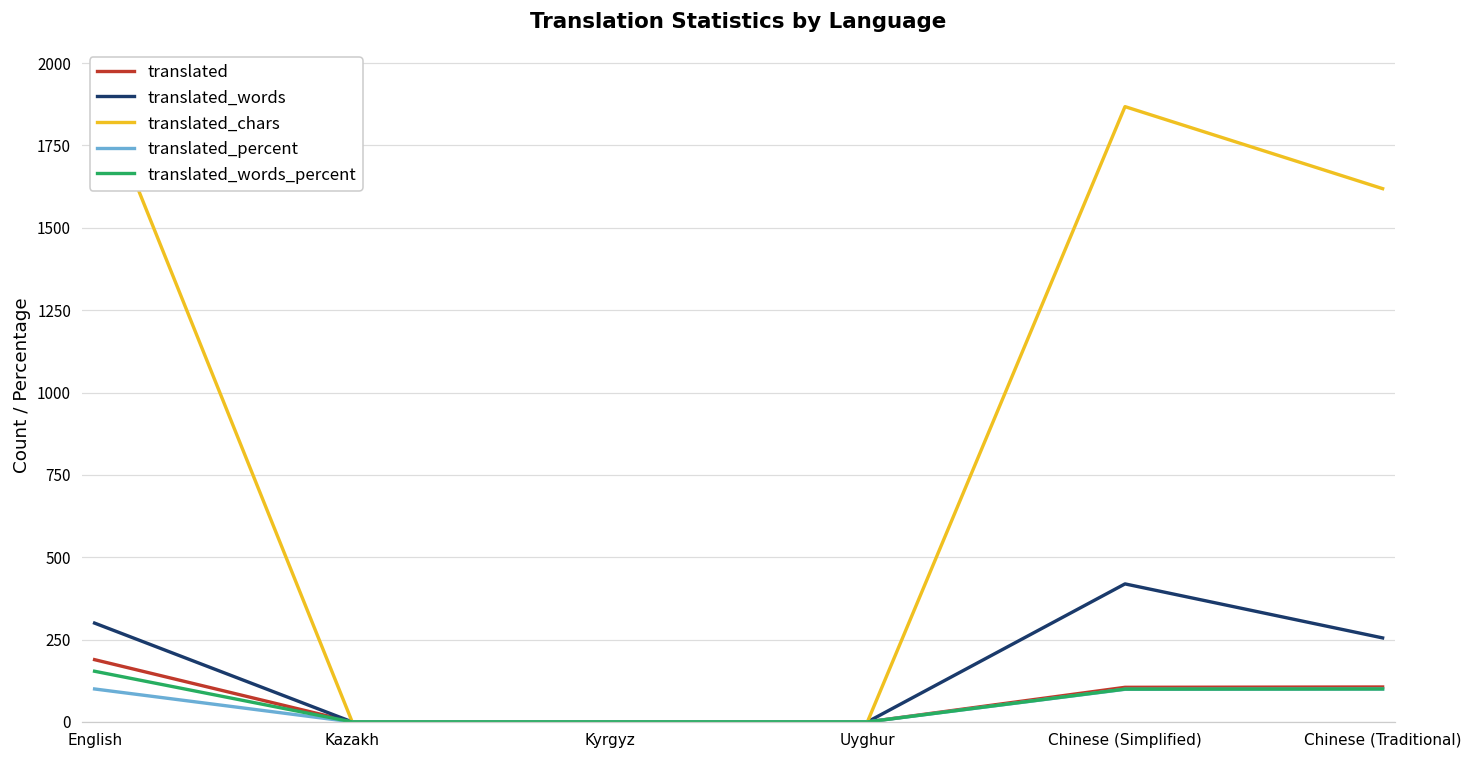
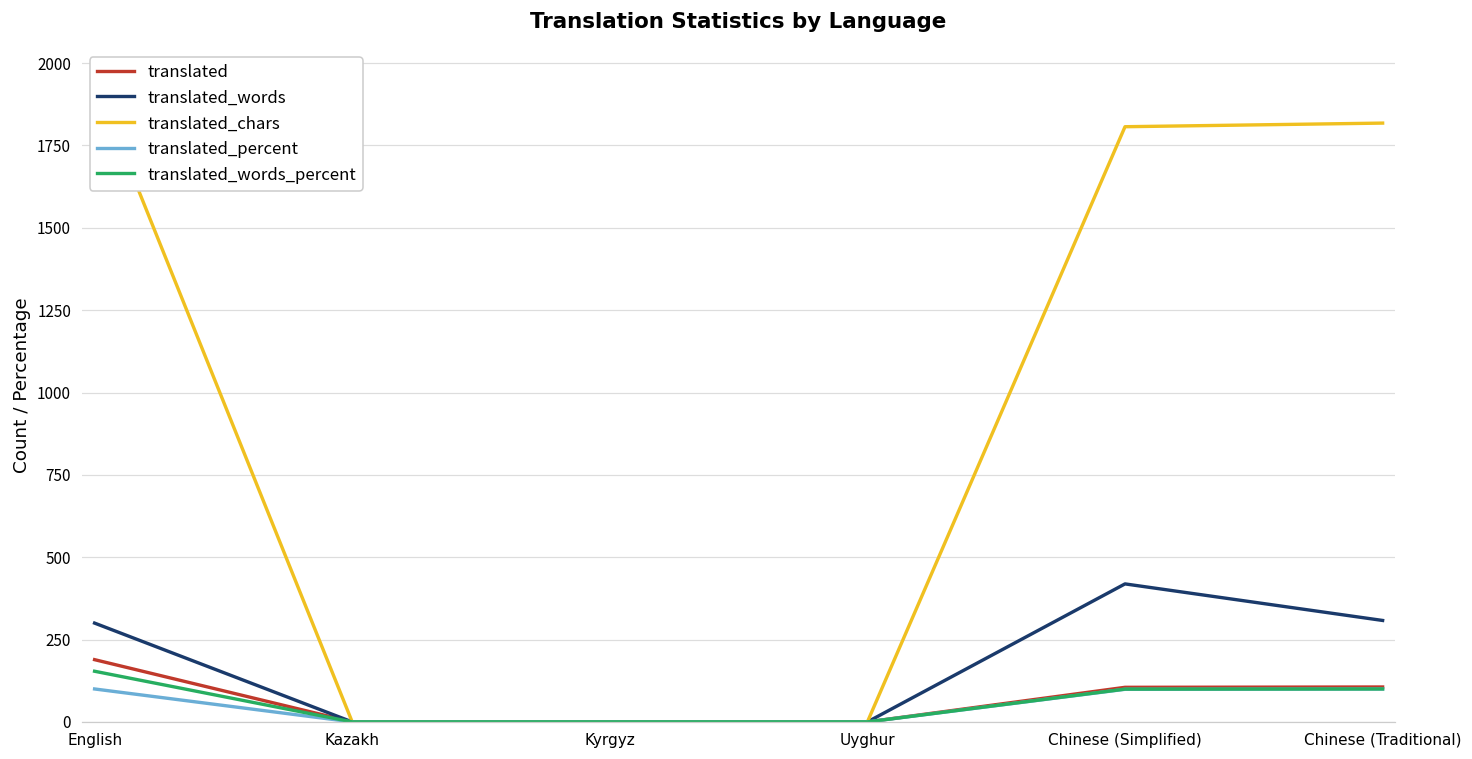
  {
    "translated": {
      "English": 190
    },
    "translated_words": {
      "English": 300,
      "Chinese (Simplified)": 420,
-     "Chinese (Traditional)": 260
+     "Chinese (Traditional)": 310
    },
    "translated_chars": {
-     "Chinese (Simplified)": 1870,
-     "Chinese (Traditional)": 1620
+     "Chinese (Simplified)": 1810,
+     "Chinese (Traditional)": 1820
    },
    "translated_percent": {
      "English": 100
    },
    "translated_words_percent": {
      "English": 150
    }
  }
